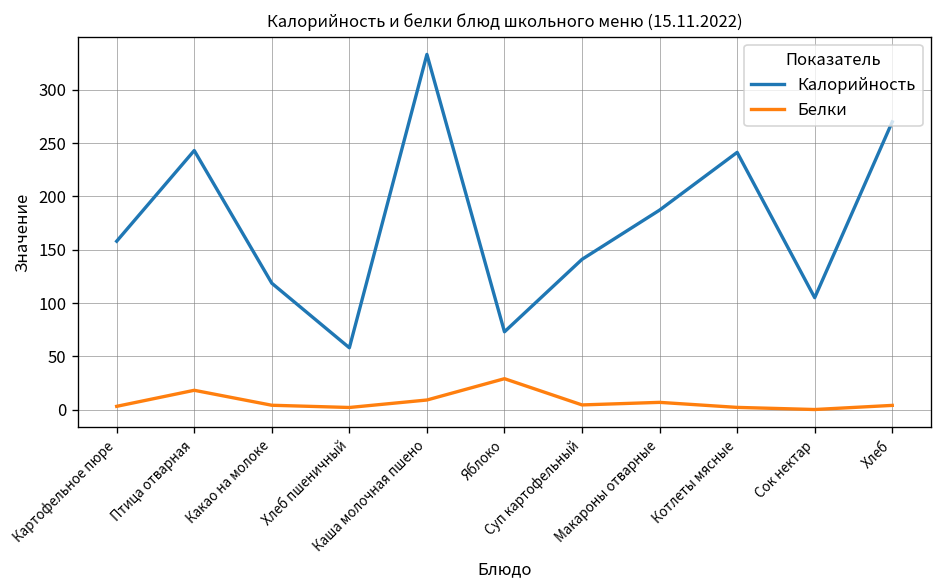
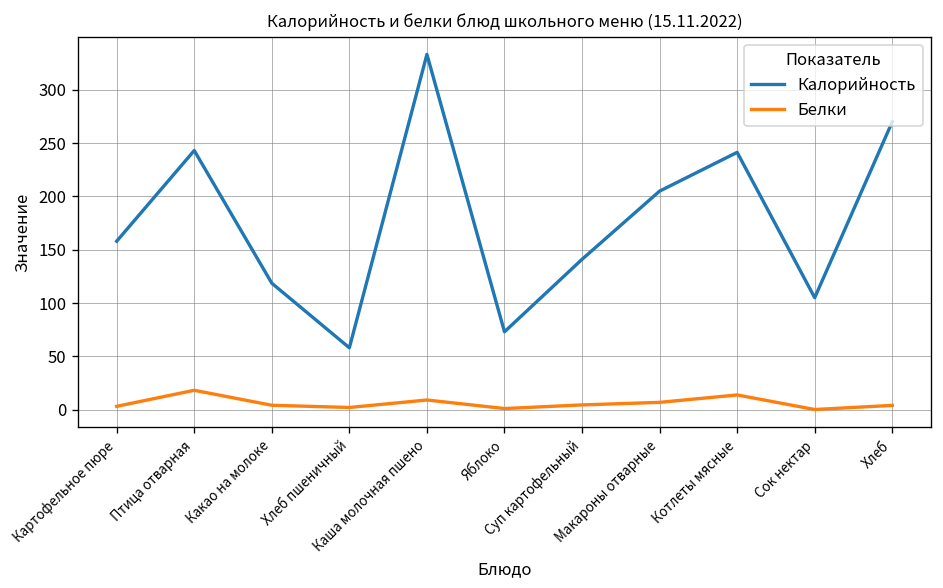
  {
    "Калорийность": {
      "Картофельное пюре": 160,
      "Птица отварная": 240,
      "Какао на молоке": 120,
      "Хлеб пшеничный": 60,
      "Каша молочная пшено": 330,
      "Яблоко": 70,
      "Суп картофельный": 140,
-     "Макароны отварные": 190,
+     "Макароны отварные": 210,
      "Котлеты мясные": 240,
      "Сок нектар": 110
    },
    "Белки": {
      "Картофельное пюре": 0,
      "Птица отварная": 20,
      "Какао на молоке": 0,
      "Хлеб пшеничный": 0,
      "Каша молочная пшено": 10,
-     "Яблоко": 30,
+     "Яблоко": 0,
      "Суп картофельный": 0,
      "Макароны отварные": 10,
-     "Котлеты мясные": 0,
+     "Котлеты мясные": 10,
      "Сок нектар": 0,
      "Хлеб": 0
    }
  }
